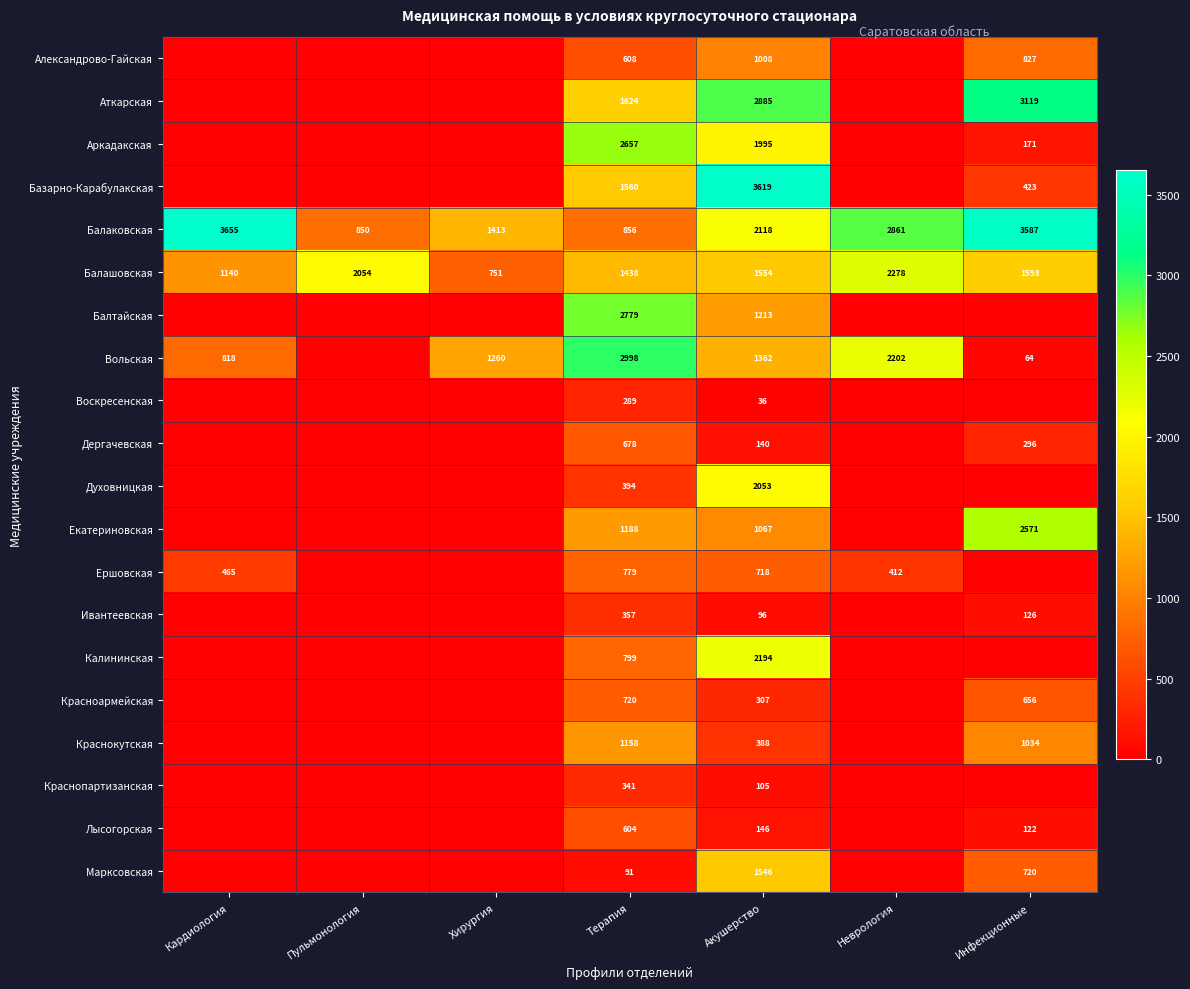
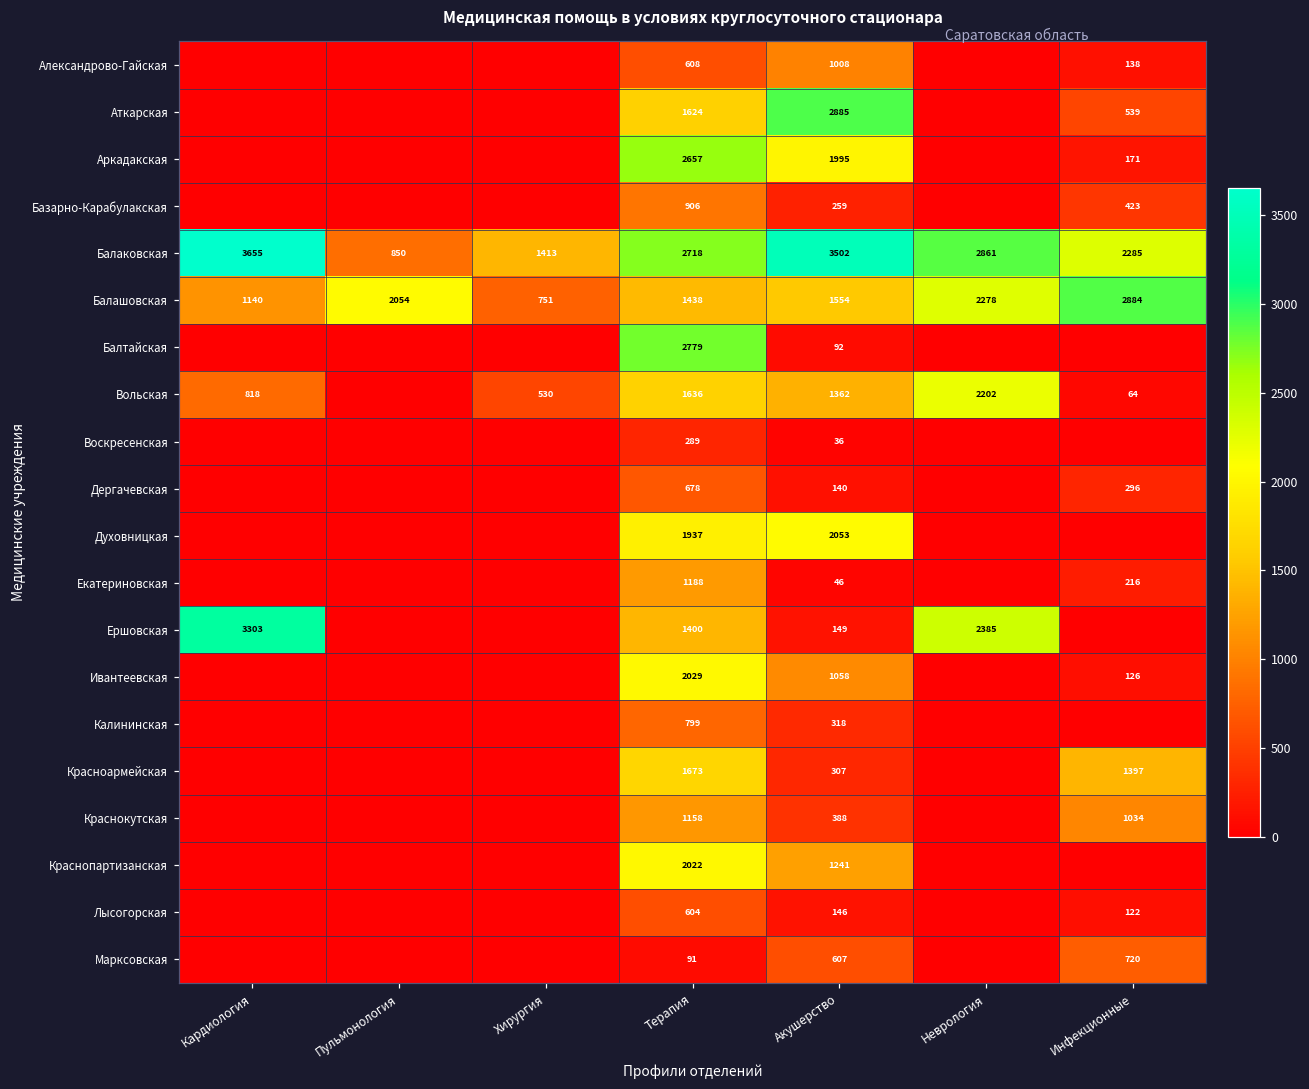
  {
    "Александрово-Гайская": {
      "Терапия": 608,
      "Акушерство": 1008,
-     "Инфекционные": 827
+     "Инфекционные": 138
    },
    "Аткарская": {
      "Терапия": 1624,
      "Акушерство": 2885,
-     "Инфекционные": 3119
+     "Инфекционные": 539
    },
    "Аркадакская": {
      "Терапия": 2657,
      "Акушерство": 1995,
      "Инфекционные": 171
    },
    "Базарно-Карабулакская": {
-     "Терапия": 1560,
-     "Акушерство": 3619,
+     "Терапия": 906,
+     "Акушерство": 259,
      "Инфекционные": 423
    },
    "Балаковская": {
      "Кардиология": 3655,
      "Пульмонология": 850,
      "Хирургия": 1413,
-     "Терапия": 856,
-     "Акушерство": 2118,
+     "Терапия": 2718,
+     "Акушерство": 3502,
      "Неврология": 2861,
-     "Инфекционные": 3587
+     "Инфекционные": 2285
    },
    "Балашовская": {
      "Кардиология": 1140,
      "Пульмонология": 2054,
      "Хирургия": 751,
      "Терапия": 1438,
      "Акушерство": 1554,
      "Неврология": 2278,
-     "Инфекционные": 1593
+     "Инфекционные": 2884
    },
    "Балтайская": {
      "Терапия": 2779,
-     "Акушерство": 1213
+     "Акушерство": 92
    },
    "Вольская": {
      "Кардиология": 818,
-     "Хирургия": 1260,
-     "Терапия": 2998,
+     "Хирургия": 530,
+     "Терапия": 1636,
      "Акушерство": 1362,
      "Неврология": 2202,
      "Инфекционные": 64
    },
    "Воскресенская": {
      "Терапия": 289,
      "Акушерство": 36
    },
    "Дергачевская": {
      "Терапия": 678,
      "Акушерство": 140,
      "Инфекционные": 296
    },
    "Духовницкая": {
-     "Терапия": 394,
+     "Терапия": 1937,
      "Акушерство": 2053
    },
    "Екатериновская": {
      "Терапия": 1188,
-     "Акушерство": 1067,
-     "Инфекционные": 2571
+     "Акушерство": 46,
+     "Инфекционные": 216
    },
    "Ершовская": {
-     "Кардиология": 465,
-     "Терапия": 779,
-     "Акушерство": 718,
-     "Неврология": 412
+     "Кардиология": 3303,
+     "Терапия": 1400,
+     "Акушерство": 149,
+     "Неврология": 2385
    },
    "Ивантеевская": {
-     "Терапия": 357,
-     "Акушерство": 96,
+     "Терапия": 2029,
+     "Акушерство": 1058,
      "Инфекционные": 126
    },
    "Калининская": {
      "Терапия": 799,
-     "Акушерство": 2194
+     "Акушерство": 318
    },
    "Красноармейская": {
-     "Терапия": 720,
+     "Терапия": 1673,
      "Акушерство": 307,
-     "Инфекционные": 656
+     "Инфекционные": 1397
    },
    "Краснокутская": {
      "Терапия": 1158,
      "Акушерство": 388,
      "Инфекционные": 1034
    },
    "Краснопартизанская": {
-     "Терапия": 341,
-     "Акушерство": 105
+     "Терапия": 2022,
+     "Акушерство": 1241
    },
    "Лысогорская": {
      "Терапия": 604,
      "Акушерство": 146,
      "Инфекционные": 122
    },
    "Марксовская": {
      "Терапия": 91,
-     "Акушерство": 1546,
+     "Акушерство": 607,
      "Инфекционные": 720
    }
  }
